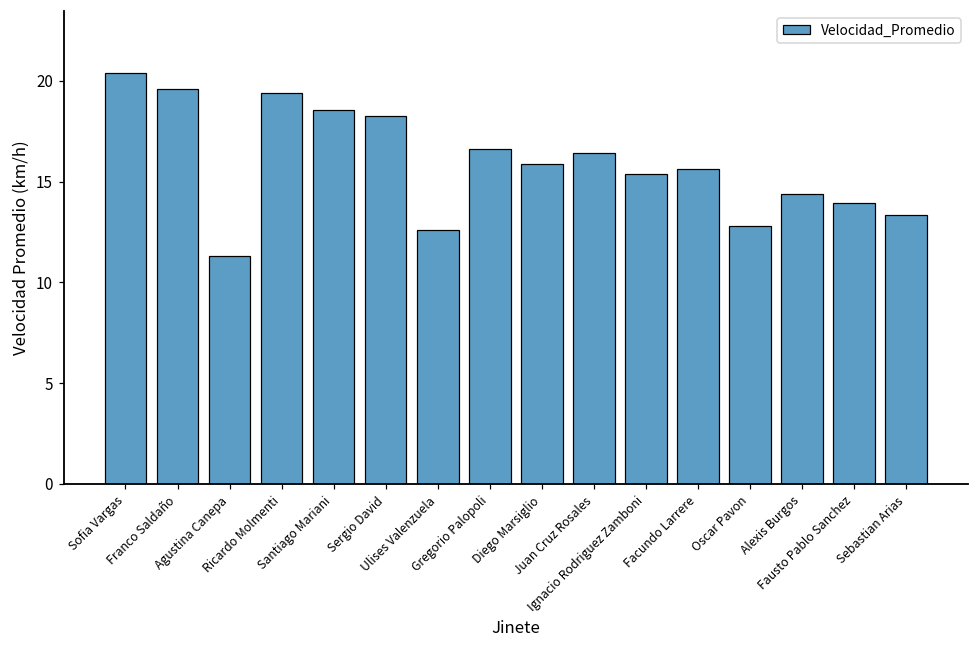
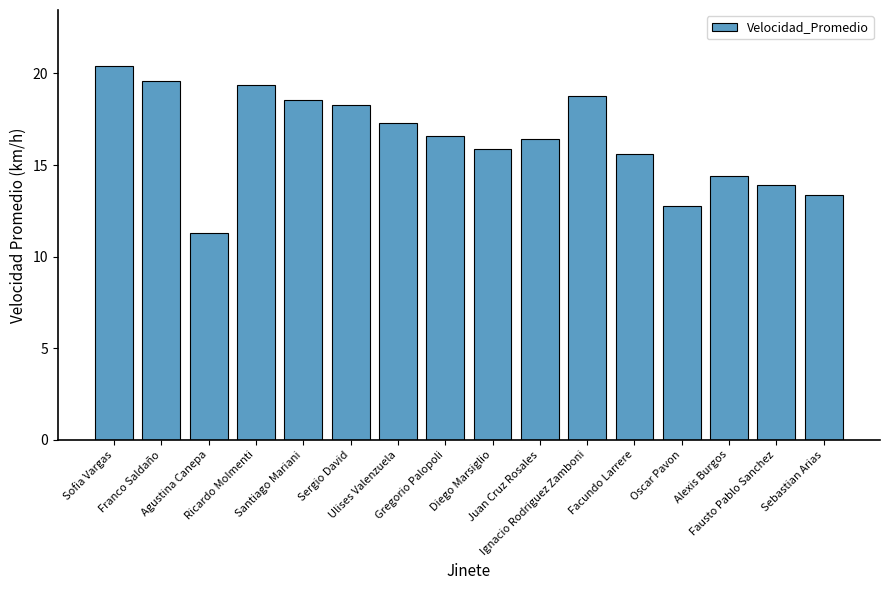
  {
    "Sofia Vargas": 20.4,
    "Franco Saldaño": 19.6,
    "Agustina Canepa": 11.3,
    "Ricardo Molmenti": 19.4,
    "Santiago Mariani": 18.5,
    "Sergio David": 18.3,
-   "Ulises Valenzuela": 12.6,
+   "Ulises Valenzuela": 17.3,
    "Gregorio Palopoli": 16.6,
    "Diego Marsiglio": 15.9,
    "Juan Cruz Rosales": 16.4,
-   "Ignacio Rodriguez Zamboni": 15.4,
+   "Ignacio Rodriguez Zamboni": 18.8,
    "Facundo Larrere": 15.6,
    "Oscar Pavon": 12.8,
    "Alexis Burgos": 14.4,
    "Fausto Pablo Sanchez": 13.9,
    "Sebastian Arias": 13.4
  }
